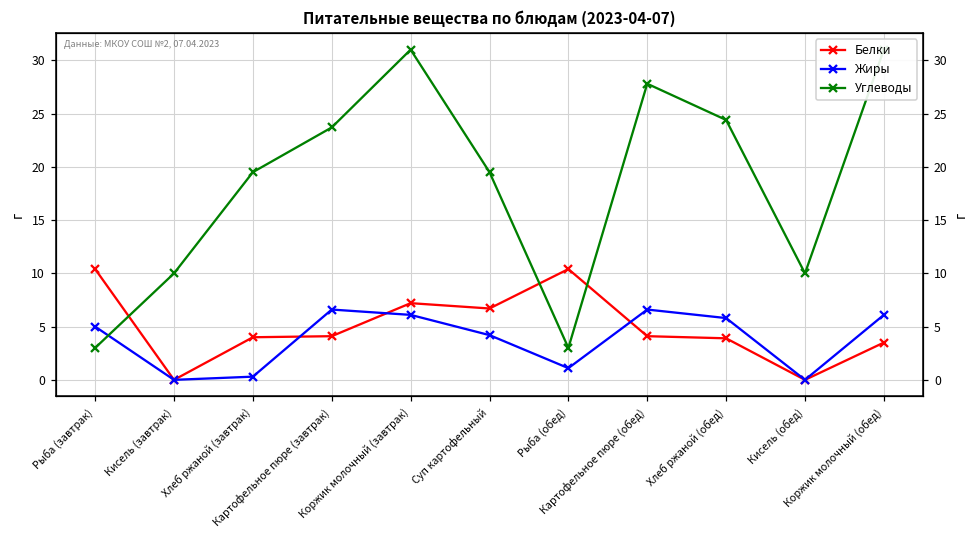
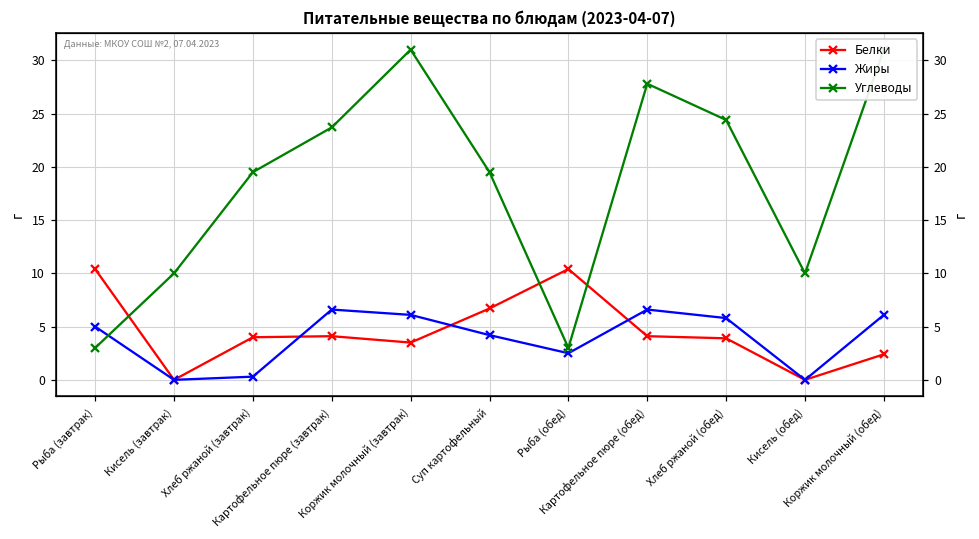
  {
    "Белки": {
      "Рыба (завтрак)": 10,
      "Хлеб ржаной (завтрак)": 4,
      "Картофельное пюре (завтрак)": 4,
-     "Коржик молочный (завтрак)": 7,
+     "Коржик молочный (завтрак)": 4,
      "Суп картофельный": 7,
      "Рыба (обед)": 10,
      "Картофельное пюре (обед)": 4,
      "Хлеб ржаной (обед)": 4,
-     "Коржик молочный (обед)": 4
+     "Коржик молочный (обед)": 2
    },
    "Жиры": {
      "Рыба (завтрак)": 5,
      "Хлеб ржаной (завтрак)": 0,
      "Картофельное пюре (завтрак)": 7,
      "Коржик молочный (завтрак)": 6,
      "Суп картофельный": 4,
-     "Рыба (обед)": 1,
+     "Рыба (обед)": 3,
      "Картофельное пюре (обед)": 7,
      "Хлеб ржаной (обед)": 6,
      "Коржик молочный (обед)": 6
    },
    "Углеводы": {
      "Рыба (завтрак)": 3,
      "Кисель (завтрак)": 10,
      "Хлеб ржаной (завтрак)": 20,
      "Картофельное пюре (завтрак)": 24,
      "Коржик молочный (завтрак)": 31,
      "Суп картофельный": 20,
      "Рыба (обед)": 3,
      "Картофельное пюре (обед)": 28,
      "Хлеб ржаной (обед)": 24,
      "Кисель (обед)": 10
    }
  }
